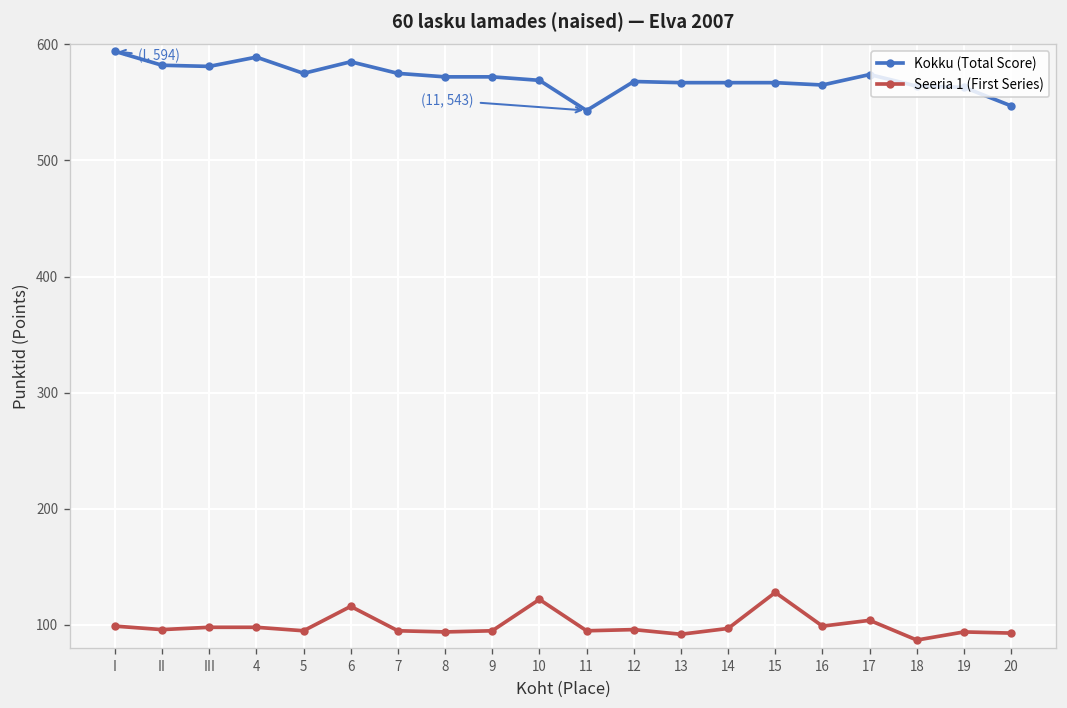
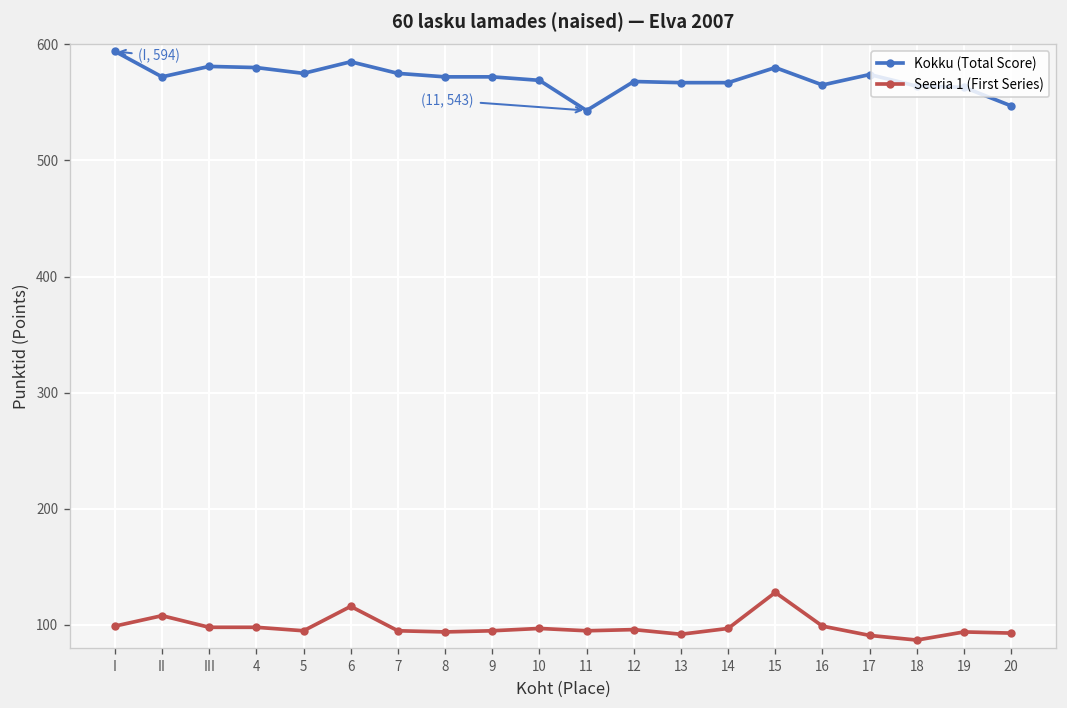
  {
    "Kokku (Total Score)": {
-     "II": 580,
+     "II": 570,
      "III": 580,
-     "4": 590,
+     "4": 580,
      "5": 580,
      "6": 590,
      "7": 580,
      "8": 570,
      "9": 570,
      "10": 570,
      "12": 570,
      "13": 570,
      "14": 570,
-     "15": 570,
+     "15": 580,
      "16": 570,
      "17": 570,
      "20": 550
    },
    "Seeria 1 (First Series)": {
      "I": 100,
-     "II": 100,
+     "II": 110,
      "III": 100,
      "4": 100,
      "5": 100,
      "6": 120,
      "7": 100,
      "8": 90,
      "9": 100,
-     "10": 120,
+     "10": 100,
      "11": 100,
      "12": 100,
      "13": 90,
      "14": 100,
      "15": 130,
      "16": 100,
-     "17": 100,
+     "17": 90,
      "18": 90,
      "19": 90,
      "20": 90
    }
  }
